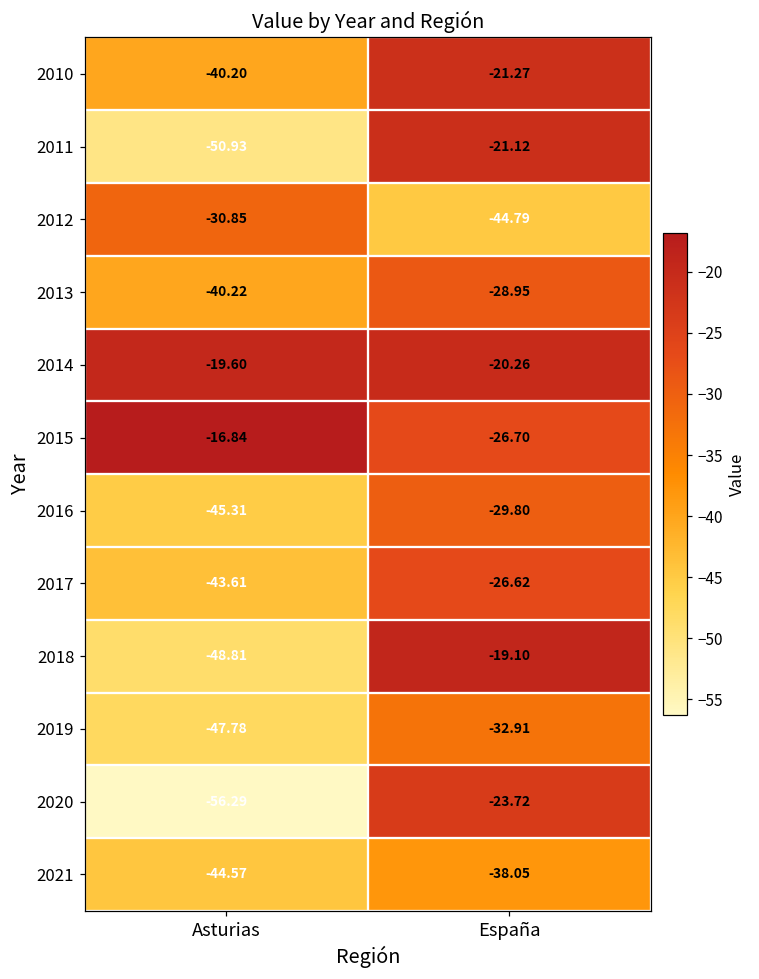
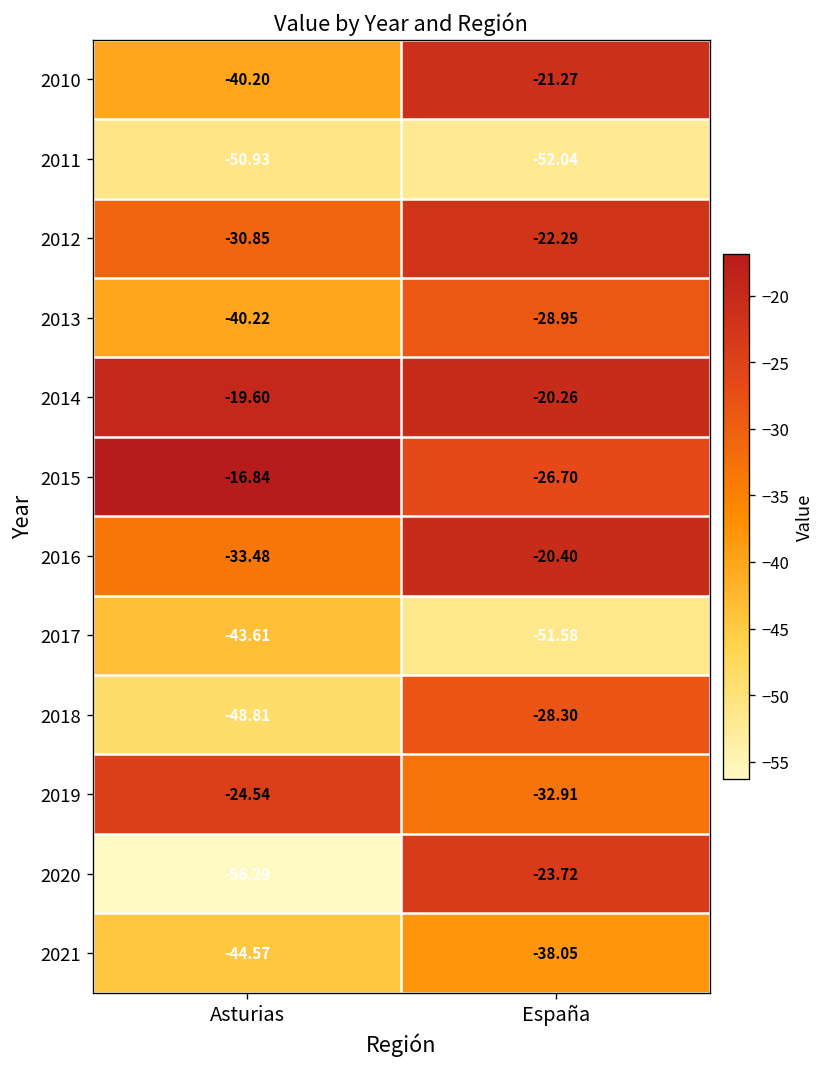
  {
    "2010": {
      "Asturias": -40.20,
      "España": -21.27
    },
    "2011": {
      "Asturias": -50.93,
-     "España": -21.12
+     "España": -52.04
    },
    "2012": {
      "Asturias": -30.85,
-     "España": -44.79
+     "España": -22.29
    },
    "2013": {
      "Asturias": -40.22,
      "España": -28.95
    },
    "2014": {
      "Asturias": -19.60,
      "España": -20.26
    },
    "2015": {
      "Asturias": -16.84,
      "España": -26.70
    },
    "2016": {
-     "Asturias": -45.31,
-     "España": -29.80
+     "Asturias": -33.48,
+     "España": -20.40
    },
    "2017": {
      "Asturias": -43.61,
-     "España": -26.62
+     "España": -51.58
    },
    "2018": {
      "Asturias": -48.81,
-     "España": -19.10
+     "España": -28.30
    },
    "2019": {
-     "Asturias": -47.78,
+     "Asturias": -24.54,
      "España": -32.91
    },
    "2020": {
      "Asturias": -56.29,
      "España": -23.72
    },
    "2021": {
      "Asturias": -44.57,
      "España": -38.05
    }
  }
